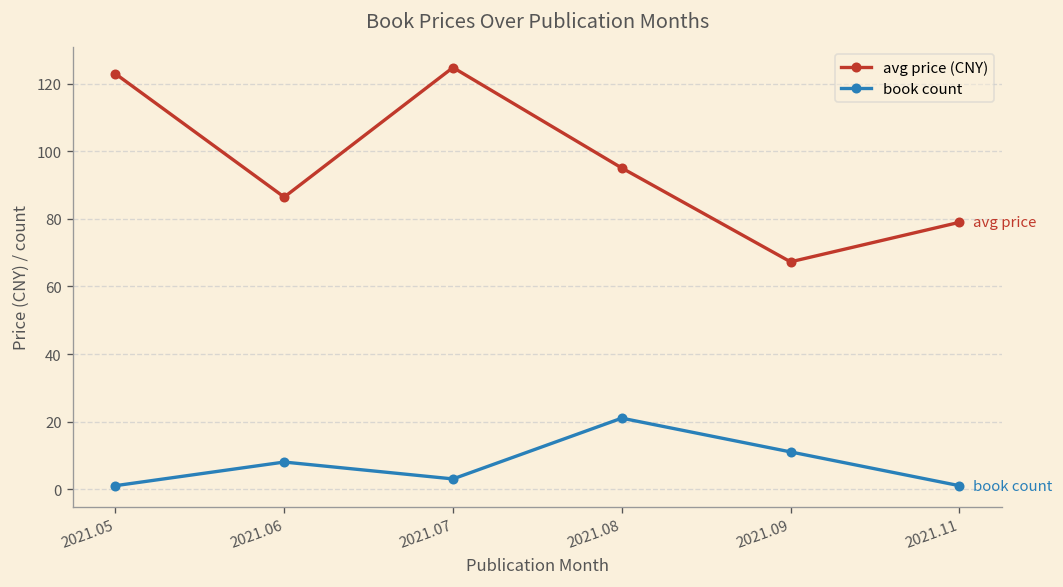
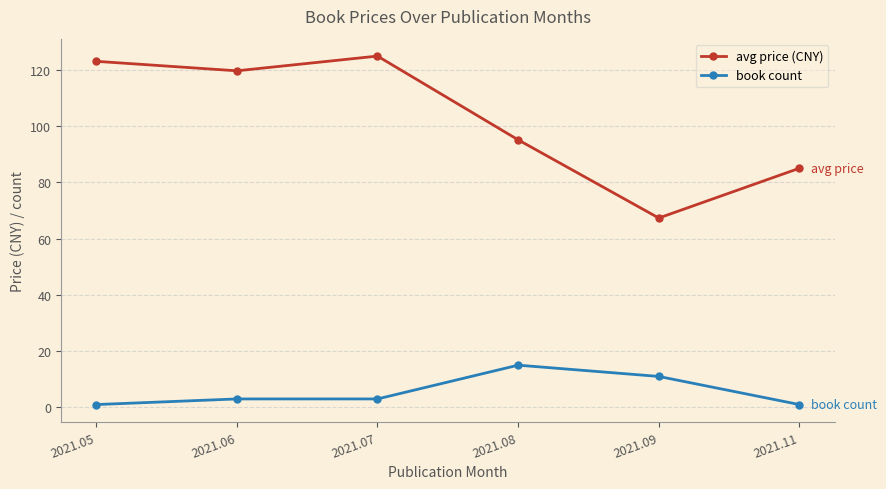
  {
    "avg price (CNY)": {
      "2021.05": 123,
-     "2021.06": 86,
+     "2021.06": 120,
      "2021.07": 125,
      "2021.08": 95,
      "2021.09": 67,
-     "2021.11": 79
+     "2021.11": 85
    },
    "book count": {
      "2021.05": 1,
-     "2021.06": 8,
+     "2021.06": 3,
      "2021.07": 3,
-     "2021.08": 21,
+     "2021.08": 15,
      "2021.09": 11,
      "2021.11": 1
    }
  }
